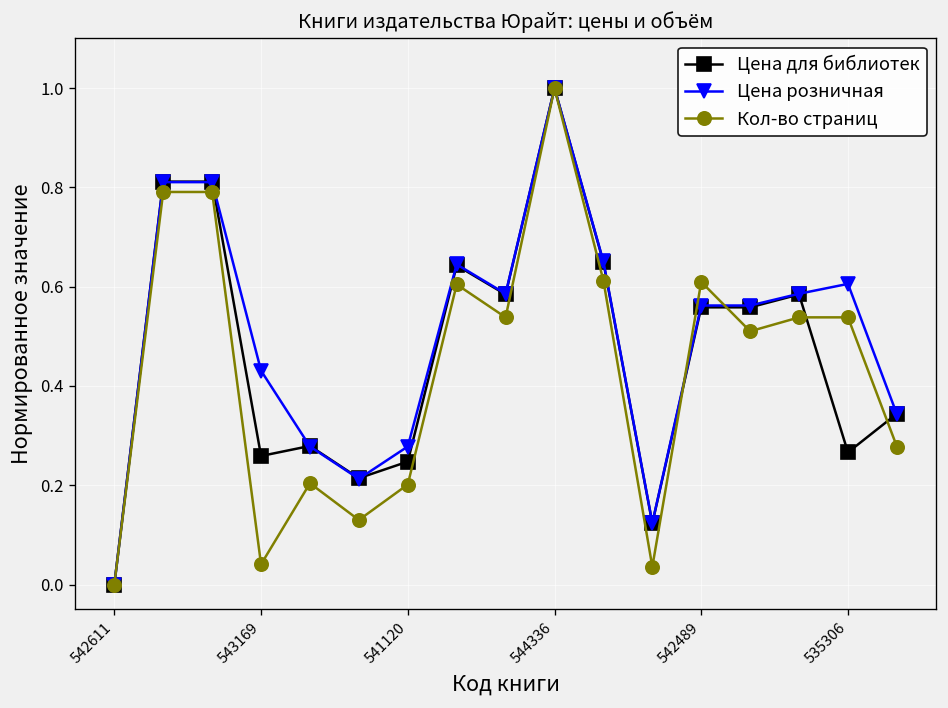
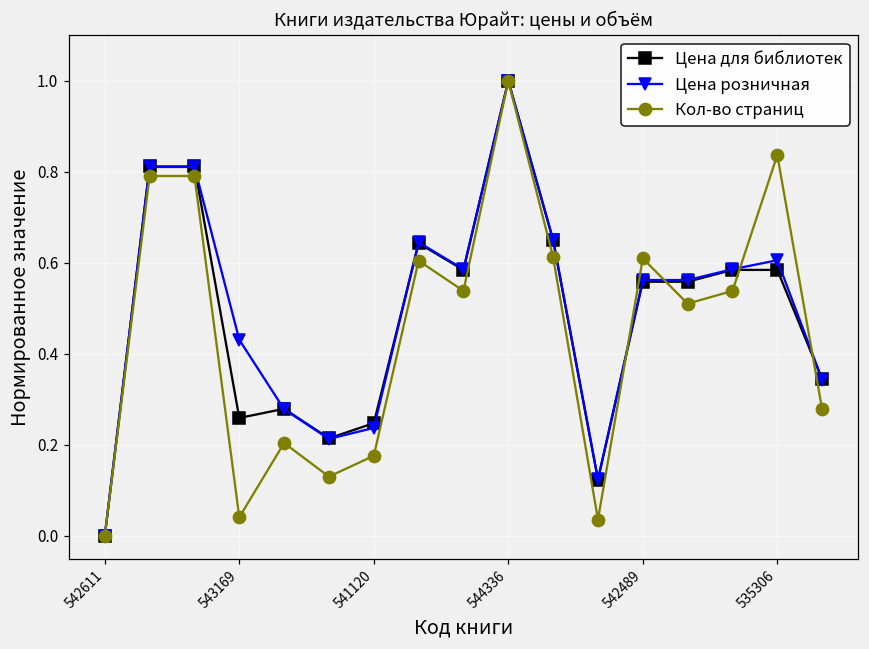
  {
    "Цена для библиотек": {
      "543169": 0.26,
      "541120": 0.25,
-     "535306": 0.27
+     "535306": 0.58
    },
    "Цена розничная": {
      "543169": 0.43,
-     "541120": 0.28,
+     "541120": 0.24,
      "535306": 0.61
    },
    "Кол-во страниц": {
      "543169": 0.04,
-     "541120": 0.20,
+     "541120": 0.18,
      "542489": 0.61,
-     "535306": 0.54
+     "535306": 0.84
    }
  }
